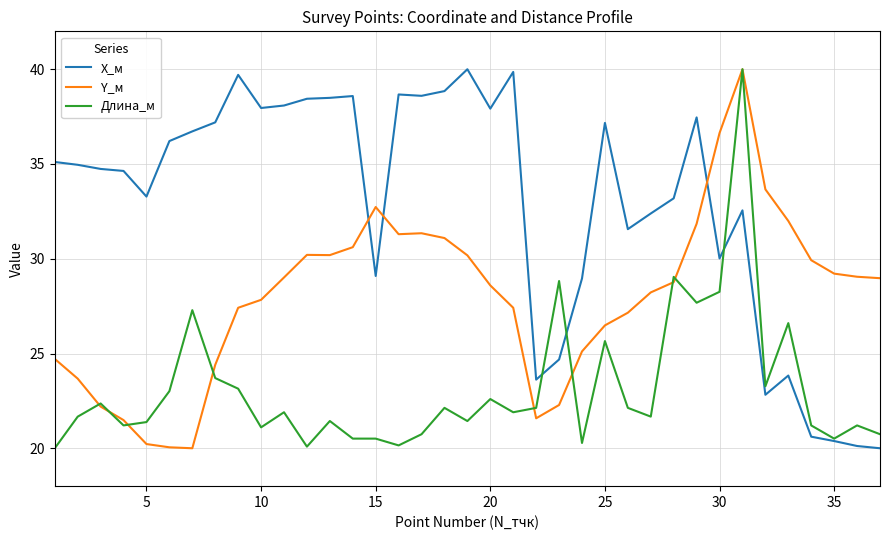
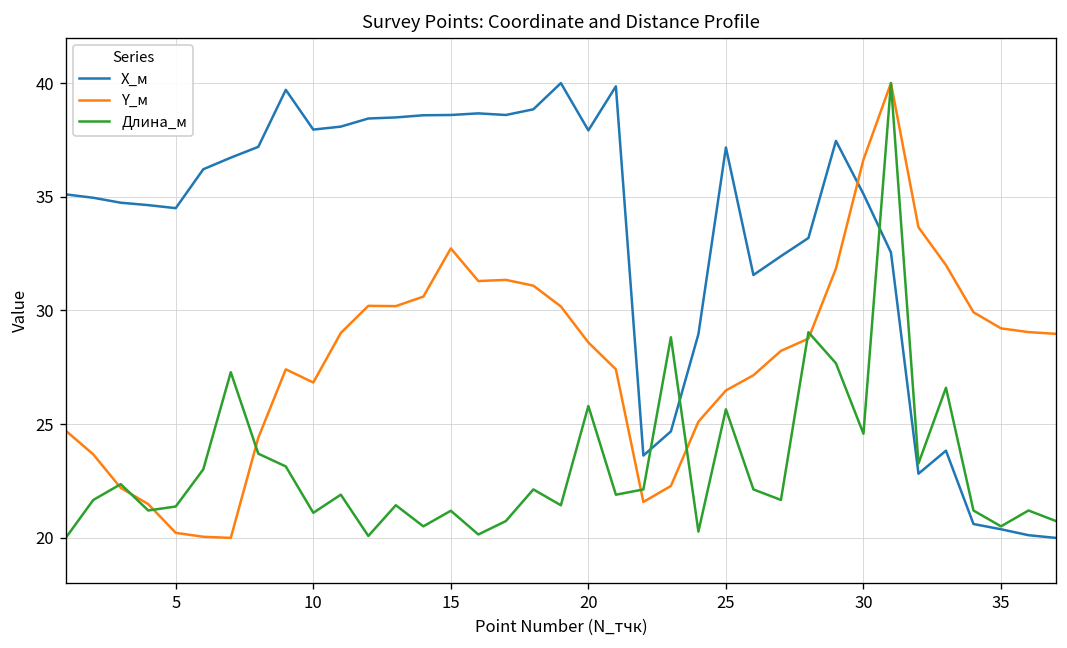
  {
    "X_м": {
-     "5": 33.3,
+     "5": 34.5,
      "10": 38.0,
-     "15": 29.1,
+     "15": 38.6,
      "20": 37.9,
      "25": 37.2,
-     "30": 30.0
+     "30": 35.1
    },
    "Y_м": {
      "5": 20.2,
-     "10": 27.8,
+     "10": 26.8,
      "15": 32.7,
      "20": 28.6,
      "25": 26.5,
      "30": 36.6,
      "35": 29.2
    },
    "Длина_м": {
      "5": 21.4,
      "10": 21.1,
-     "15": 20.5,
-     "20": 22.6,
+     "15": 21.2,
+     "20": 25.8,
      "25": 25.7,
-     "30": 28.3
+     "30": 24.6
    }
  }
